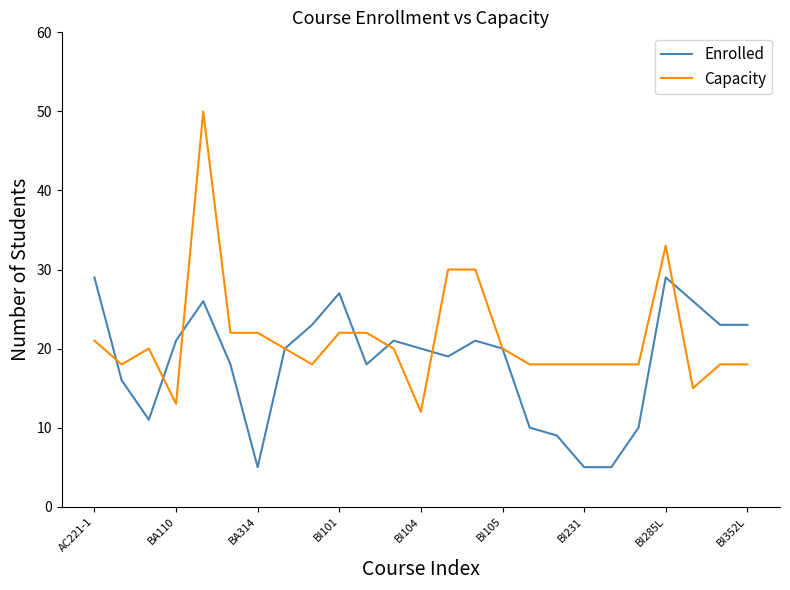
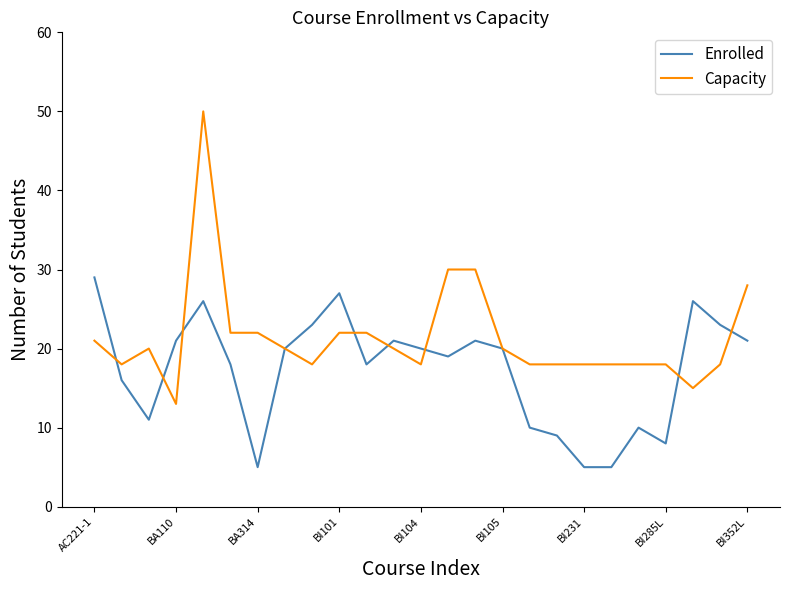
  {
    "Enrolled": {
      "AC221-1": 29,
      "BA110": 21,
      "BA314": 5,
      "BI101": 27,
      "BI104": 20,
      "BI231": 5,
-     "BI285L": 29,
-     "BI352L": 23
+     "BI285L": 8,
+     "BI352L": 21
    },
    "Capacity": {
      "AC221-1": 21,
      "BA110": 13,
      "BA314": 22,
      "BI101": 22,
-     "BI104": 12,
+     "BI104": 18,
      "BI231": 18,
-     "BI285L": 33,
-     "BI352L": 18
+     "BI285L": 18,
+     "BI352L": 28
    }
  }
